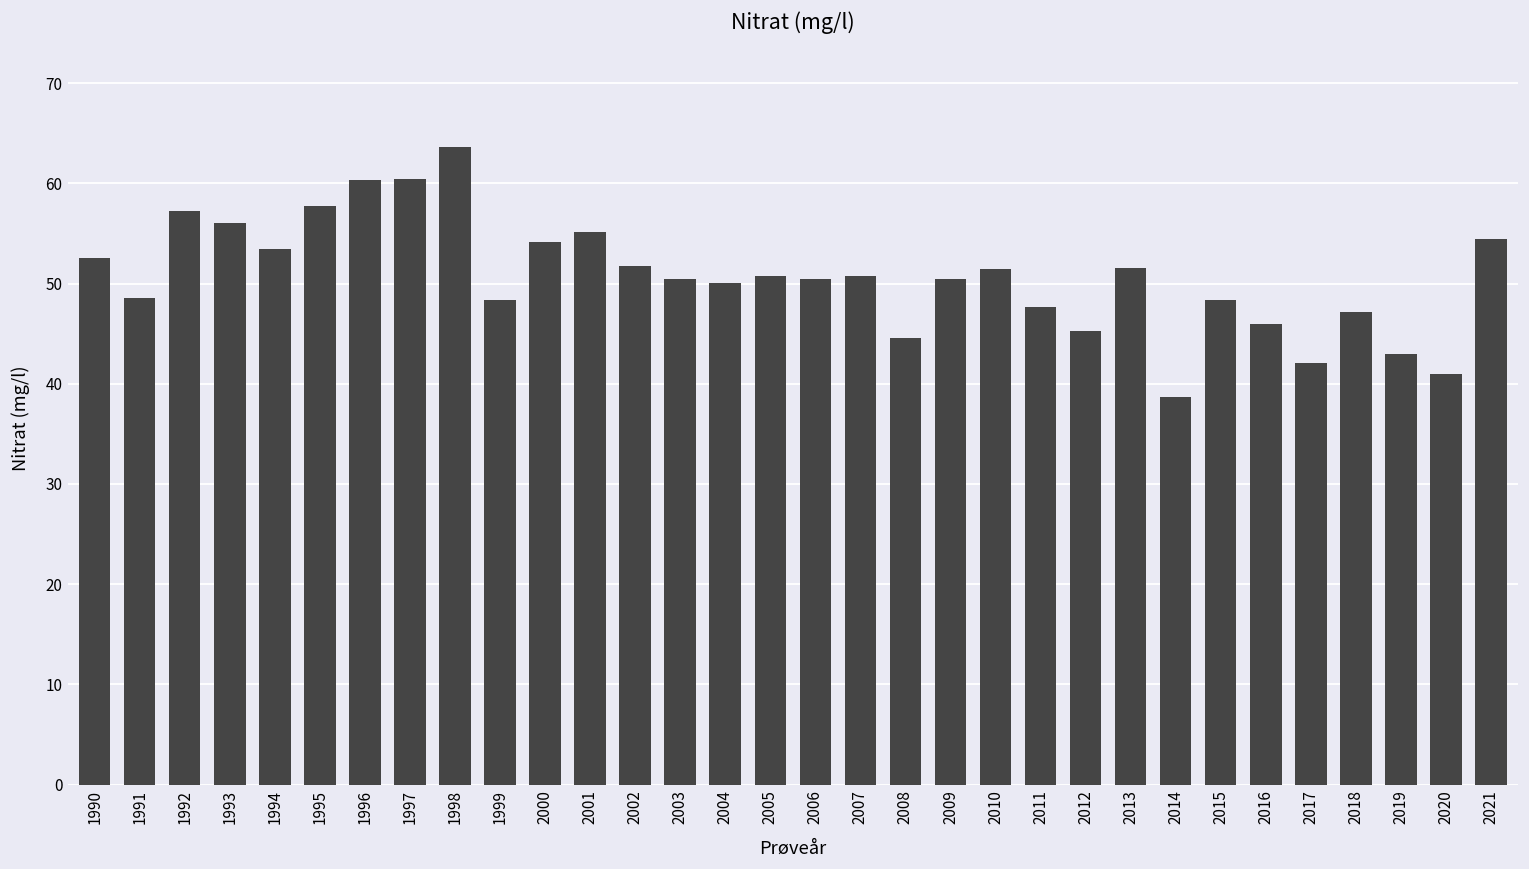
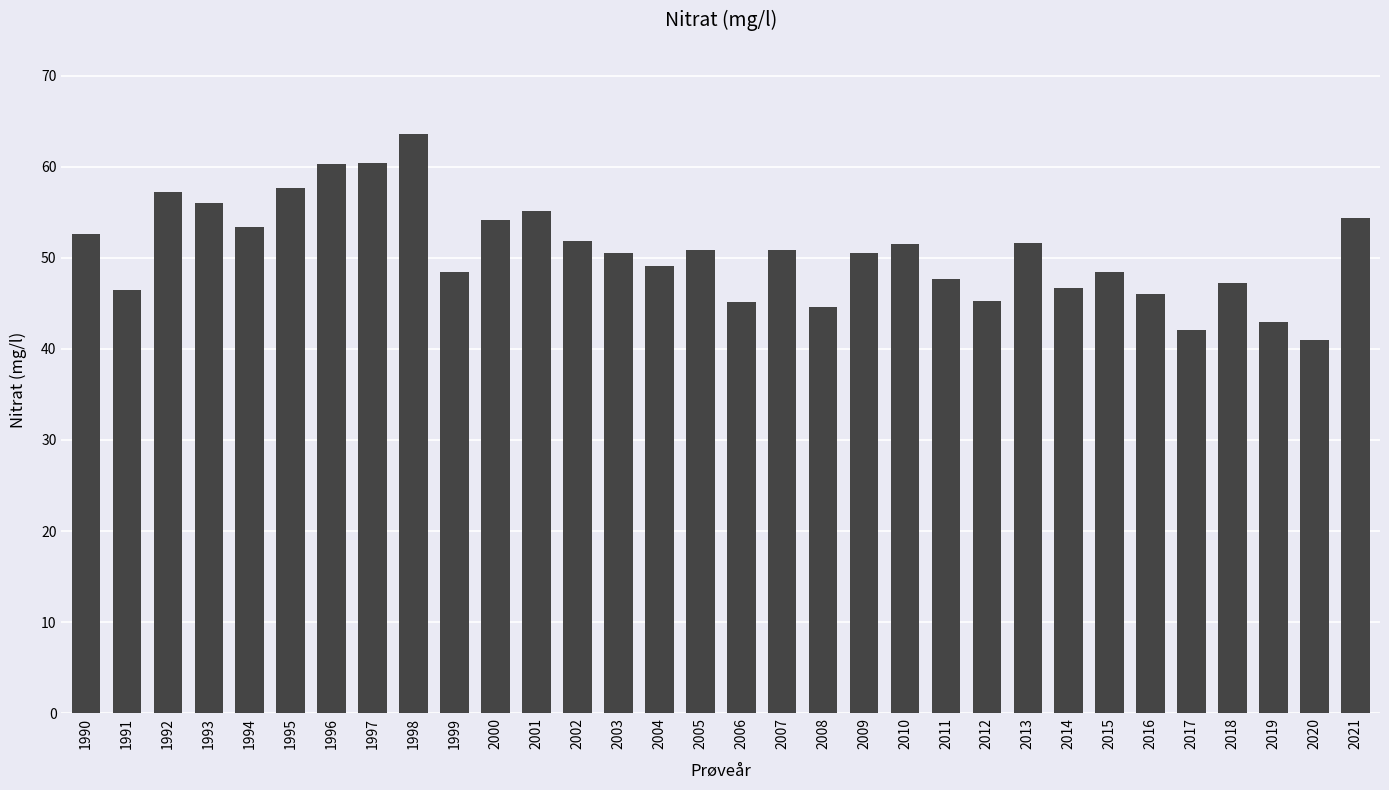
  {
    "1990": 53,
-   "1991": 49,
+   "1991": 47,
    "1992": 57,
    "1993": 56,
    "1994": 53,
    "1995": 58,
    "1996": 60,
    "1997": 60,
    "1998": 64,
    "1999": 48,
    "2000": 54,
    "2001": 55,
    "2002": 52,
    "2003": 51,
-   "2004": 50,
+   "2004": 49,
    "2005": 51,
-   "2006": 51,
+   "2006": 45,
    "2007": 51,
    "2008": 45,
    "2009": 51,
    "2010": 52,
    "2011": 48,
    "2012": 45,
    "2013": 52,
-   "2014": 39,
+   "2014": 47,
    "2015": 48,
    "2016": 46,
    "2017": 42,
    "2018": 47,
    "2019": 43,
    "2020": 41,
    "2021": 54
  }
